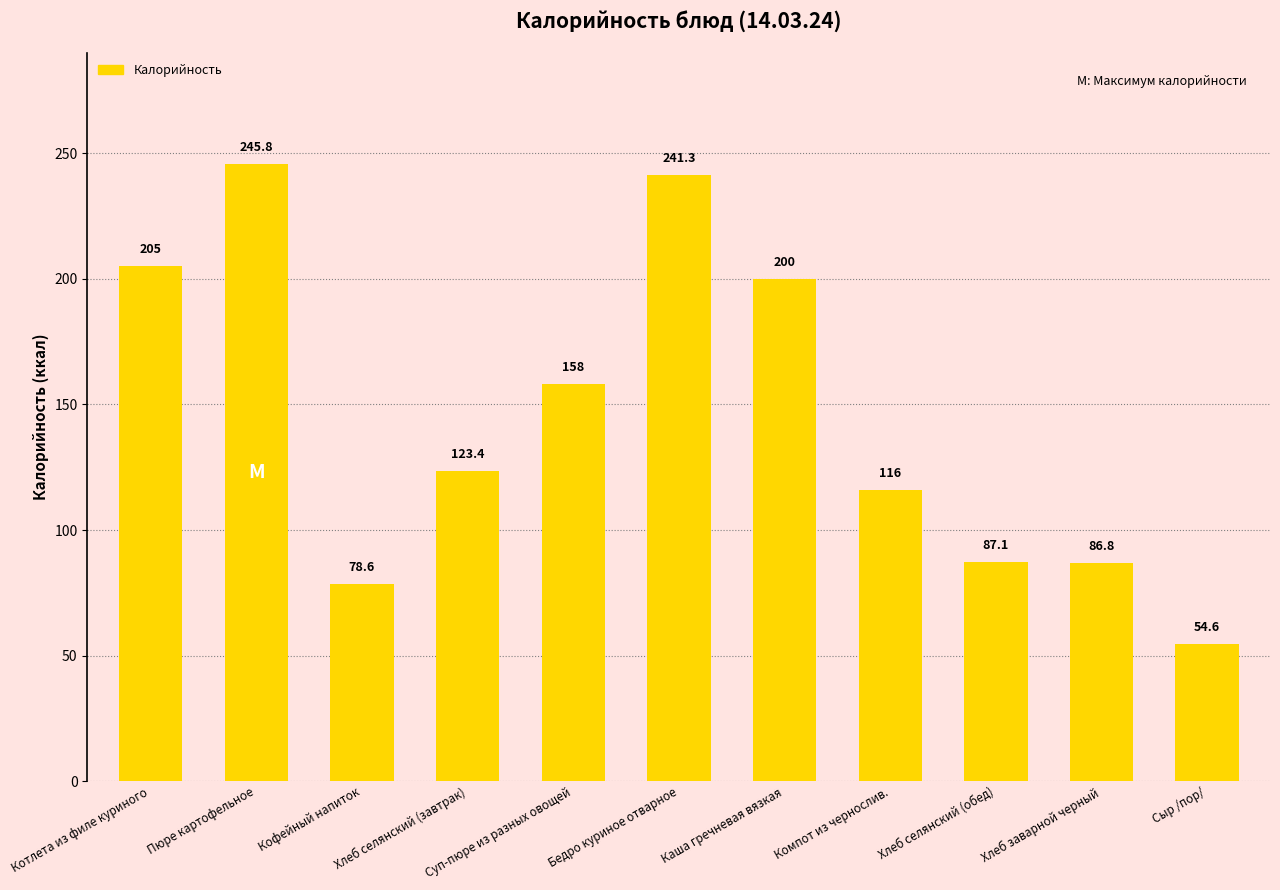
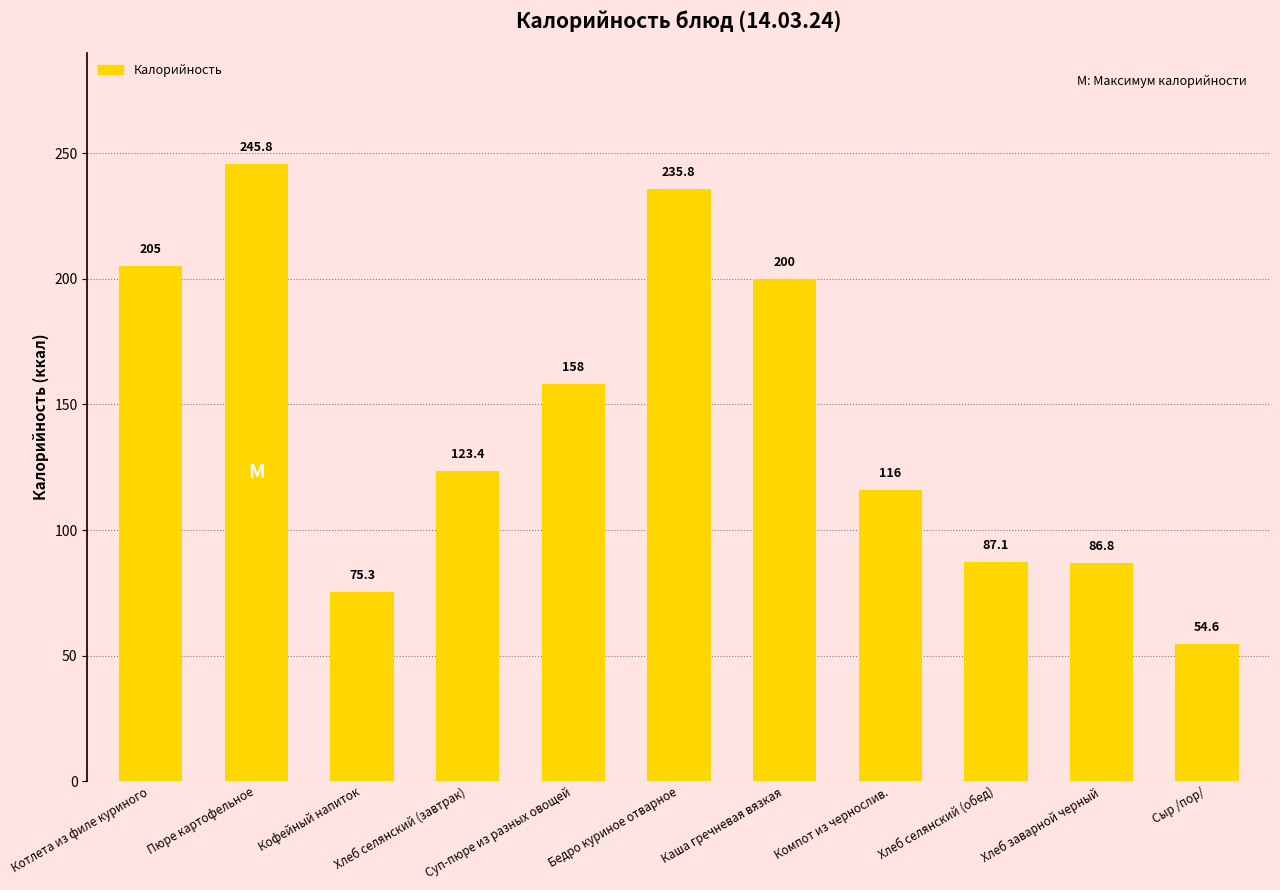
  {
    "Котлета из филе куриного": 205,
    "Пюре картофельное": 245.8,
-   "Кофейный напиток": 78.6,
+   "Кофейный напиток": 75.3,
    "Хлеб селянский (завтрак)": 123.4,
    "Суп-пюре из разных овощей": 158,
-   "Бедро куриное отварное": 241.3,
+   "Бедро куриное отварное": 235.8,
    "Каша гречневая вязкая": 200,
    "Компот из чернослив.": 116,
    "Хлеб селянский (обед)": 87.1,
    "Хлеб заварной черный": 86.8,
    "Сыр /пор/": 54.6
  }
